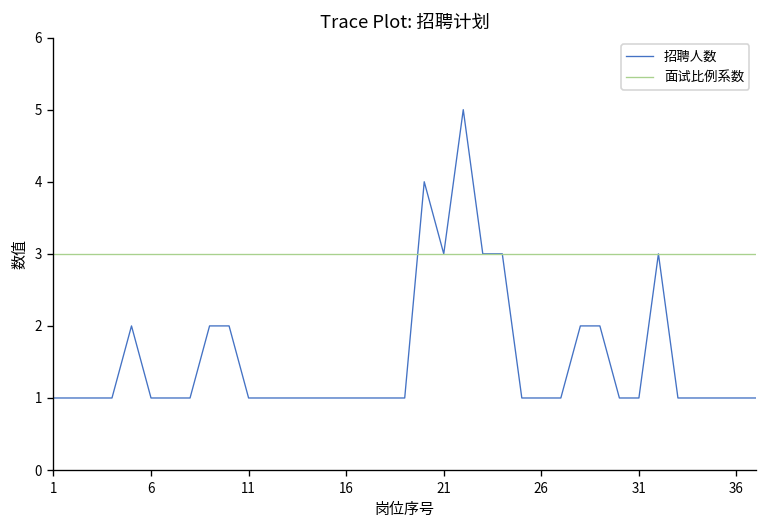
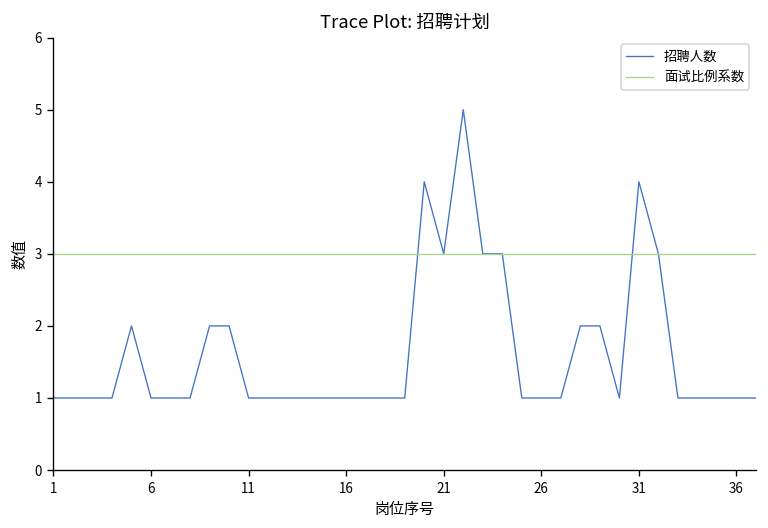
  {
    "招聘人数": {
      "1": 1,
      "6": 1,
      "11": 1,
      "16": 1,
      "26": 1,
-     "31": 1,
+     "31": 4,
      "36": 1
    },
    "面试比例系数": {
      "1": 3,
      "6": 3,
      "11": 3,
      "16": 3,
      "26": 3,
      "31": 3,
      "36": 3
    }
  }
